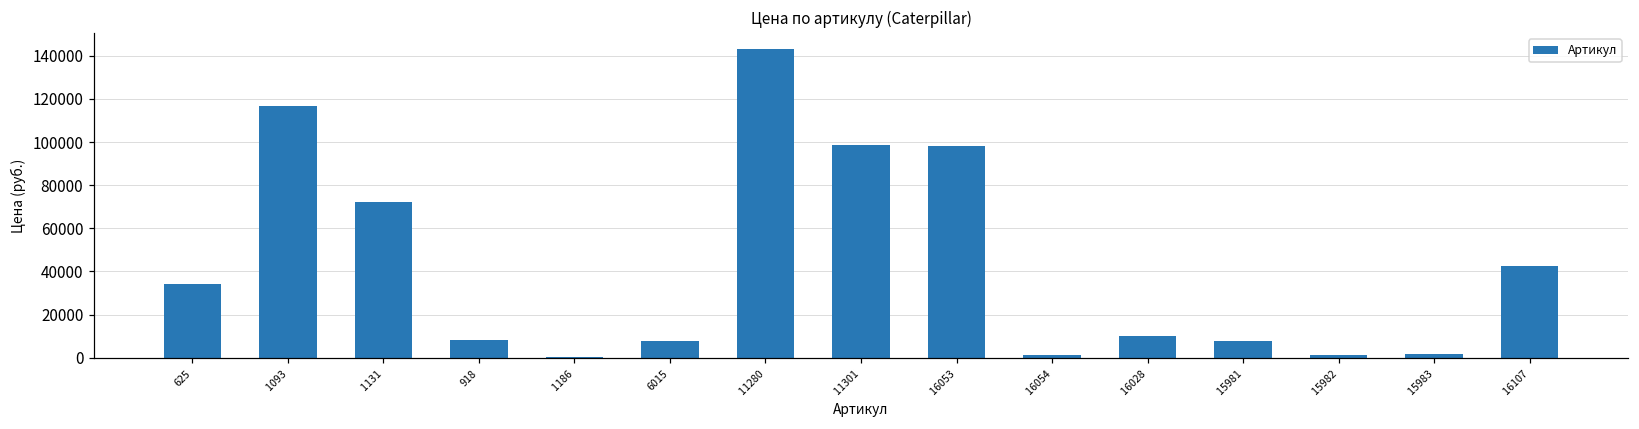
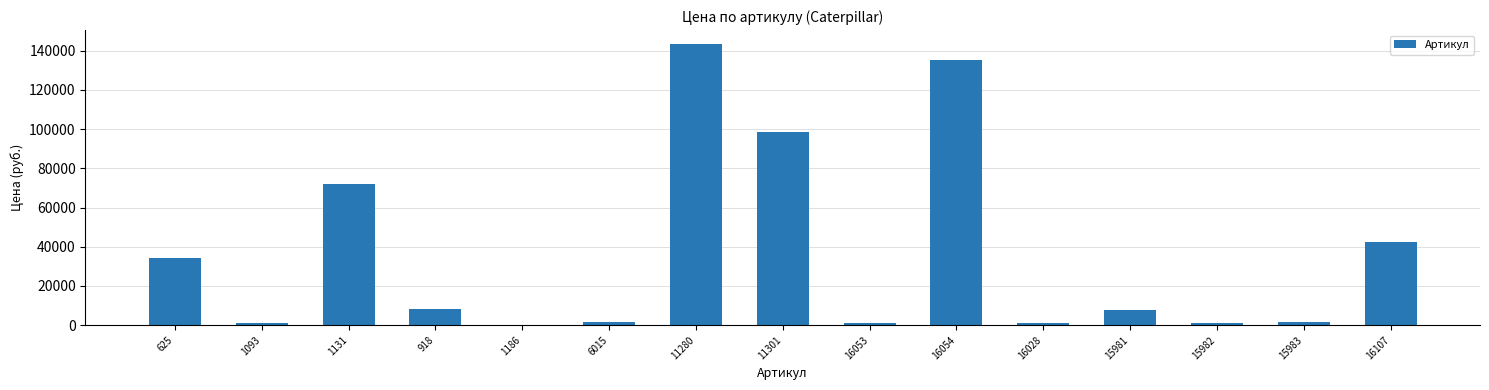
  {
    "625": 34000,
-   "1093": 117000,
+   "1093": 1000,
    "1131": 72000,
    "918": 8000,
-   "6015": 8000,
+   "6015": 2000,
    "11280": 143000,
    "11301": 99000,
-   "16053": 98000,
-   "16054": 1000,
-   "16028": 10000,
+   "16053": 1000,
+   "16054": 135000,
+   "16028": 1000,
    "15981": 8000,
    "15983": 2000,
    "16107": 43000
  }
